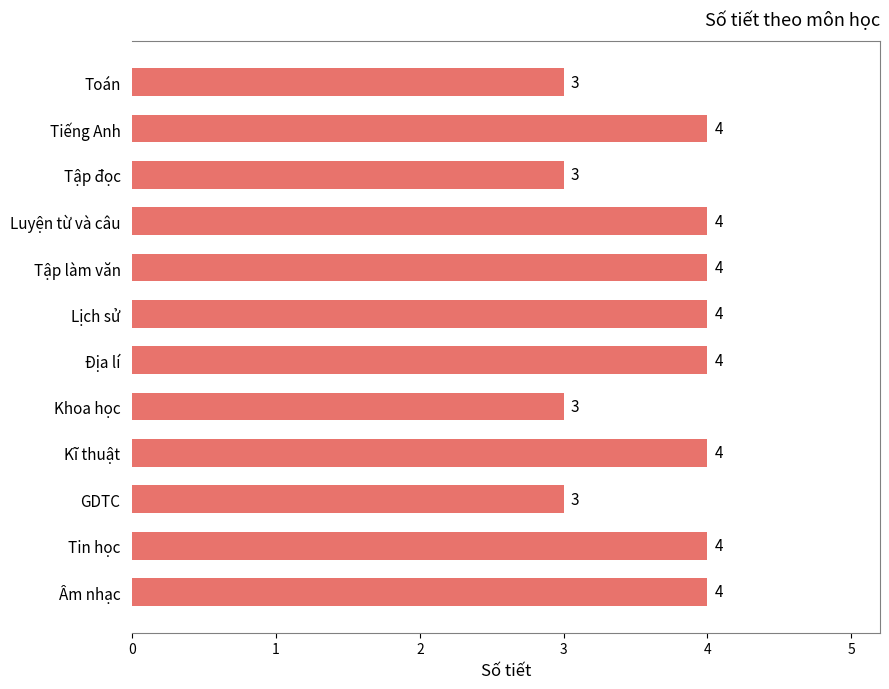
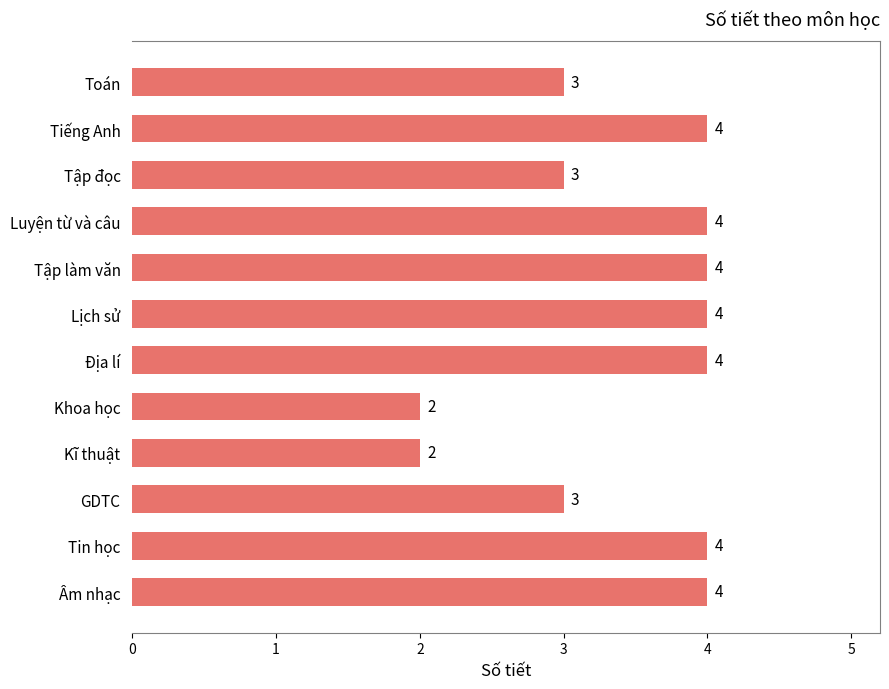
  {
    "Toán": 3,
    "Tiếng Anh": 4,
    "Tập đọc": 3,
    "Luyện từ và câu": 4,
    "Tập làm văn": 4,
    "Lịch sử": 4,
    "Địa lí": 4,
-   "Khoa học": 3,
-   "Kĩ thuật": 4,
+   "Khoa học": 2,
+   "Kĩ thuật": 2,
    "GDTC": 3,
    "Tin học": 4,
    "Âm nhạc": 4
  }
